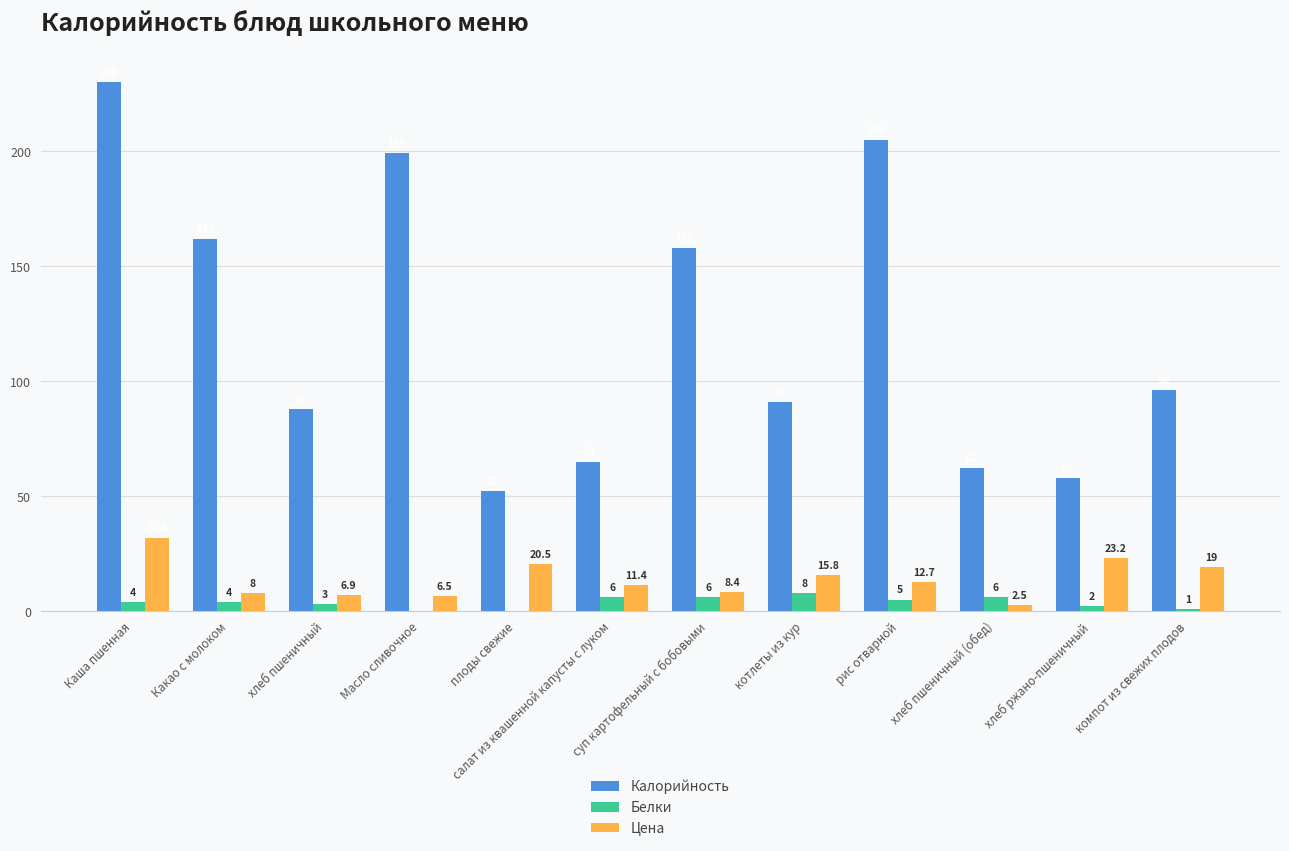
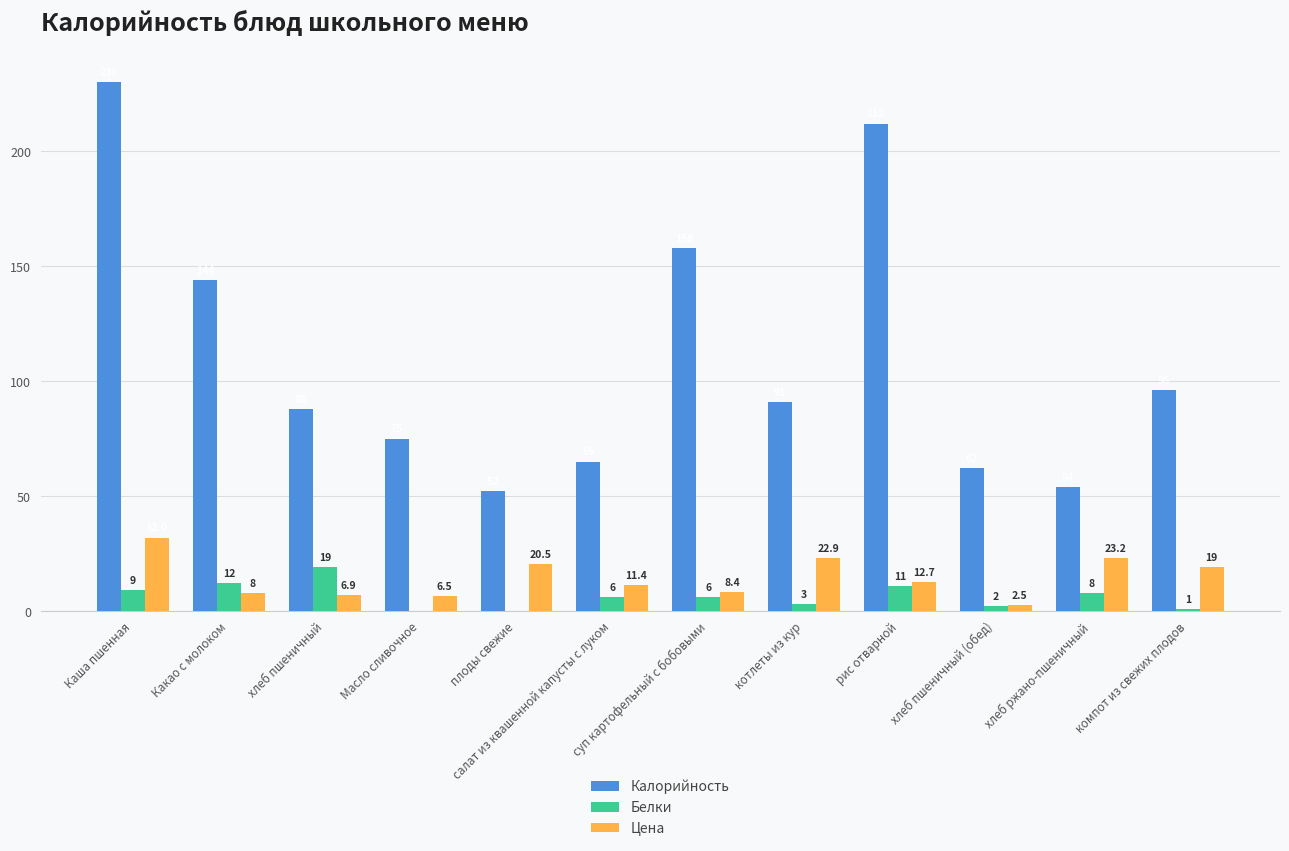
  {
    "Калорийность": {
      "Каша пшенная": 230,
-     "Какао с молоком": 162,
+     "Какао с молоком": 144,
      "хлеб пшеничный": 88,
-     "Масло сливочное": 199,
+     "Масло сливочное": 75,
      "плоды свежие": 52,
      "салат из квашенной капусты с луком": 65,
      "суп картофельный с бобовыми": 158,
      "котлеты из кур": 91,
-     "рис отварной": 205,
+     "рис отварной": 212,
      "хлеб пшеничный (обед)": 62,
-     "хлеб ржано-пшеничный": 58,
+     "хлеб ржано-пшеничный": 54,
      "компот из свежих плодов": 96
    },
    "Белки": {
-     "Каша пшенная": 4,
-     "Какао с молоком": 4,
-     "хлеб пшеничный": 3,
+     "Каша пшенная": 9,
+     "Какао с молоком": 12,
+     "хлеб пшеничный": 19,
      "салат из квашенной капусты с луком": 6,
      "суп картофельный с бобовыми": 6,
-     "котлеты из кур": 8,
-     "рис отварной": 5,
-     "хлеб пшеничный (обед)": 6,
-     "хлеб ржано-пшеничный": 2,
+     "котлеты из кур": 3,
+     "рис отварной": 11,
+     "хлеб пшеничный (обед)": 2,
+     "хлеб ржано-пшеничный": 8,
      "компот из свежих плодов": 1
    },
    "Цена": {
      "Какао с молоком": 8,
      "хлеб пшеничный": 6.9,
      "Масло сливочное": 6.5,
      "плоды свежие": 20.5,
      "салат из квашенной капусты с луком": 11.4,
      "суп картофельный с бобовыми": 8.4,
-     "котлеты из кур": 15.8,
+     "котлеты из кур": 22.9,
      "рис отварной": 12.7,
      "хлеб пшеничный (обед)": 2.5,
      "хлеб ржано-пшеничный": 23.2,
      "компот из свежих плодов": 19
    }
  }
